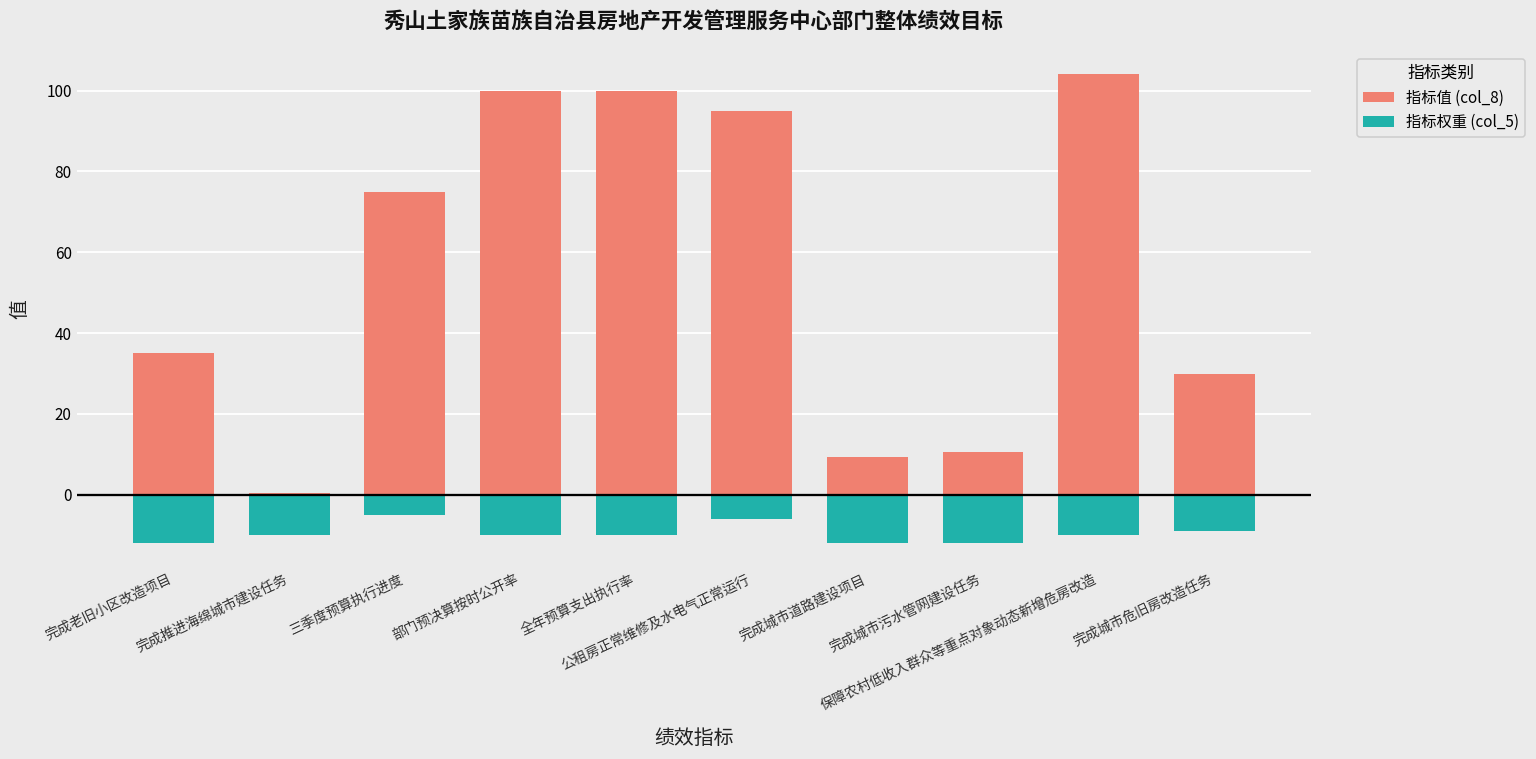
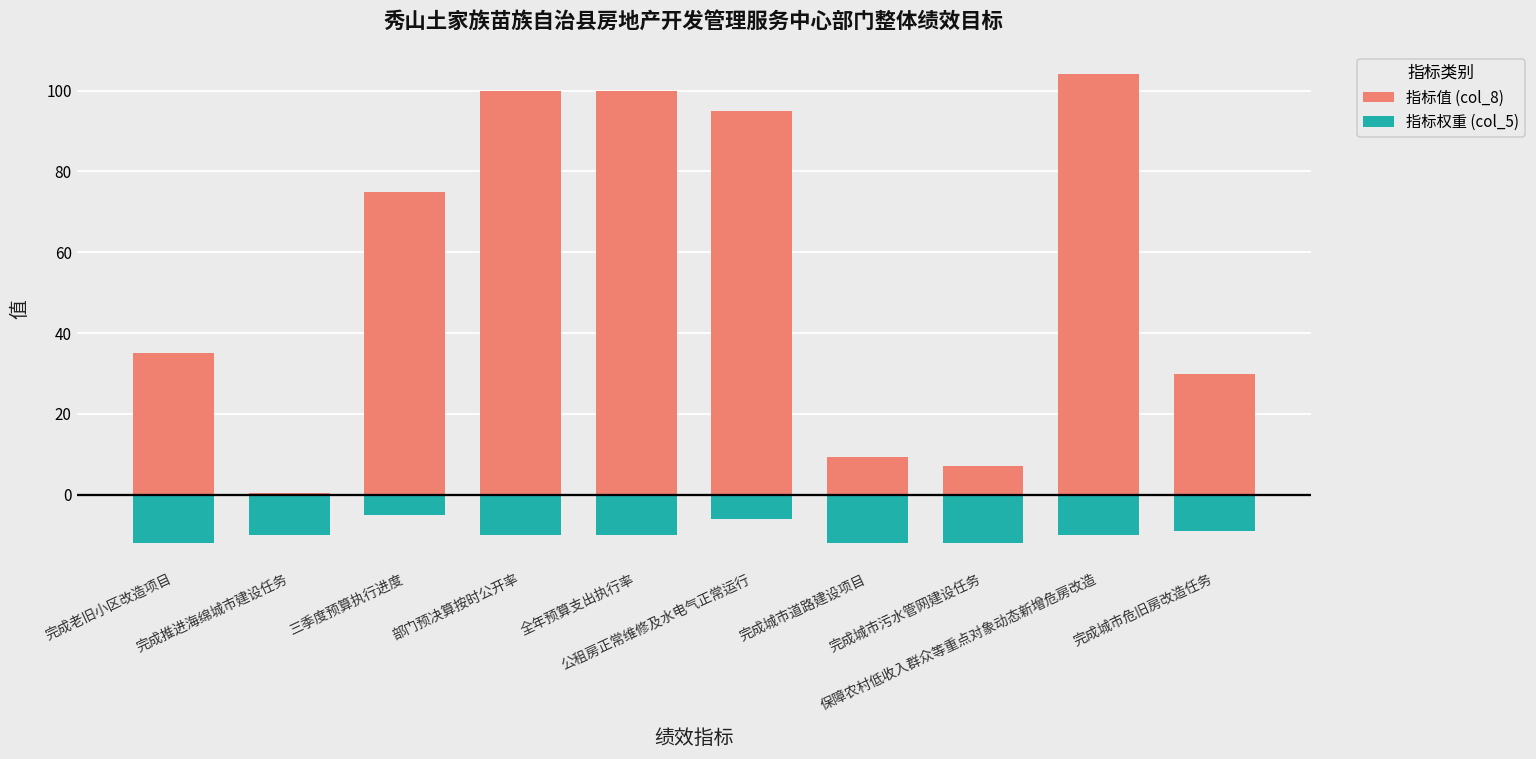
  {
    "指标值 (col_8)": {
      "完成老旧小区改造项目": 35,
      "三季度预算执行进度": 75,
      "部门预决算按时公开率": 100,
      "全年预算支出执行率": 100,
      "公租房正常维修及水电气正常运行": 95,
      "完成城市道路建设项目": 9,
-     "完成城市污水管网建设任务": 11,
+     "完成城市污水管网建设任务": 7,
      "保障农村低收入群众等重点对象动态新增危房改造": 104,
      "完成城市危旧房改造任务": 30
    },
    "指标权重 (col_5)": {
      "完成老旧小区改造项目": -12,
      "完成推进海绵城市建设任务": -10,
      "三季度预算执行进度": -5,
      "部门预决算按时公开率": -10,
      "全年预算支出执行率": -10,
      "公租房正常维修及水电气正常运行": -6,
      "完成城市道路建设项目": -12,
      "完成城市污水管网建设任务": -12,
      "保障农村低收入群众等重点对象动态新增危房改造": -10,
      "完成城市危旧房改造任务": -9
    }
  }
